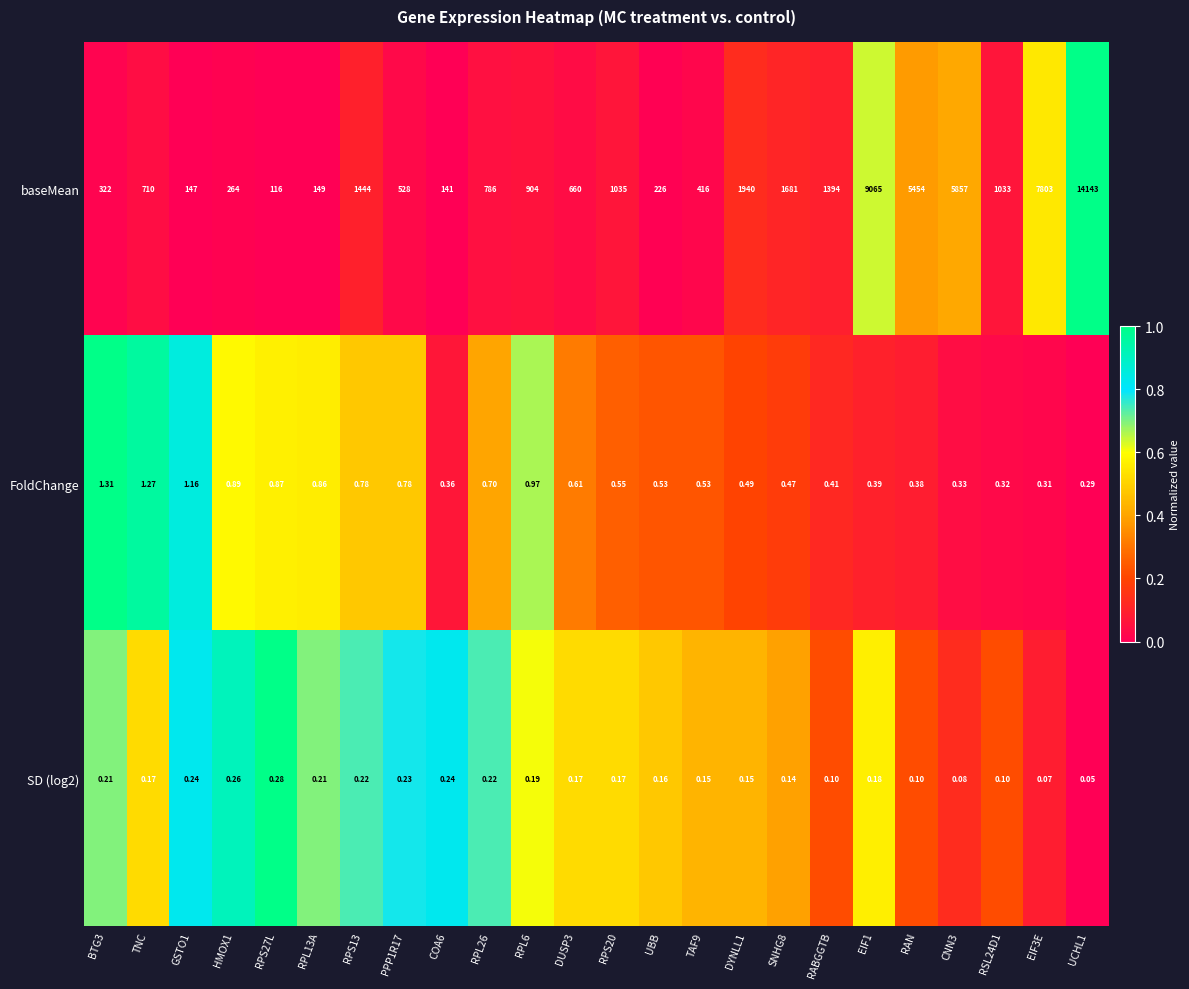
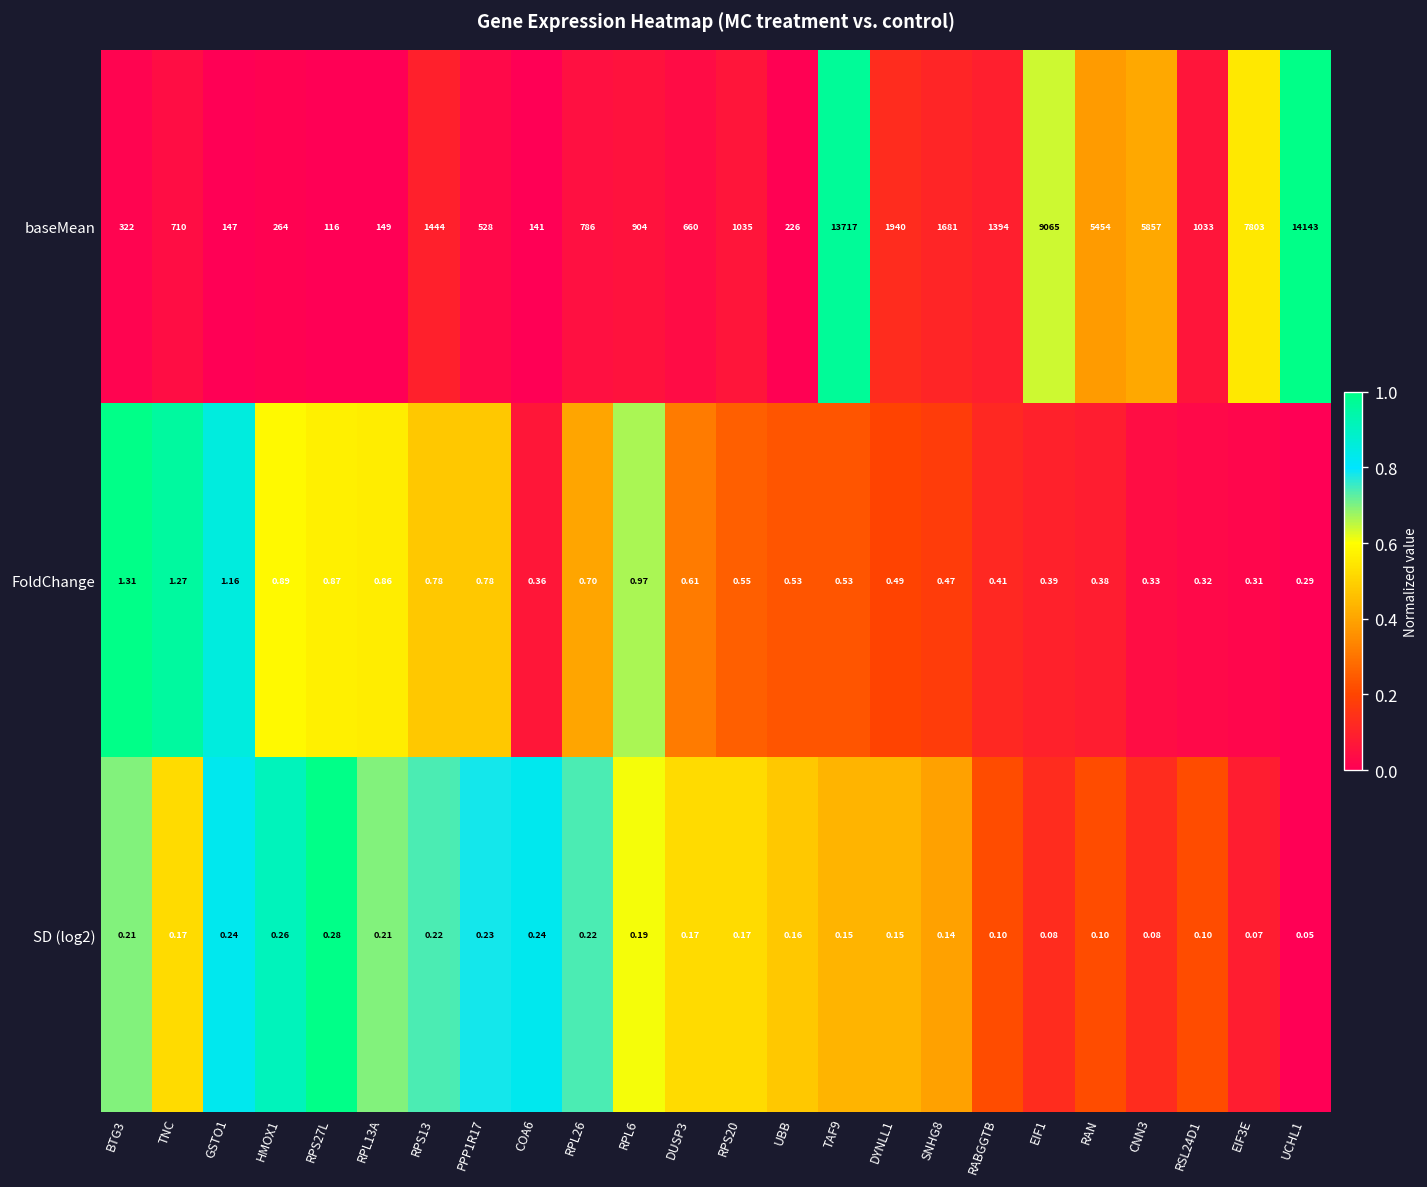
  {
    "baseMean": {
      "BTG3": 322,
      "TNC": 710,
      "GSTO1": 147,
      "HMOX1": 264,
      "RPS27L": 116,
      "RPL13A": 149,
      "RPS13": 1444,
      "PPP1R17": 528,
      "COA6": 141,
      "RPL26": 786,
      "RPL6": 904,
      "DUSP3": 660,
      "RPS20": 1035,
      "UBB": 226,
-     "TAF9": 416,
+     "TAF9": 13717,
      "DYNLL1": 1940,
      "SNHG8": 1681,
      "RABGGTB": 1394,
      "EIF1": 9065,
      "RAN": 5454,
      "CNN3": 5857,
      "RSL24D1": 1033,
      "EIF3E": 7803,
      "UCHL1": 14143
    },
    "FoldChange": {
      "BTG3": 1.31,
      "TNC": 1.27,
      "GSTO1": 1.16,
      "HMOX1": 0.89,
      "RPS27L": 0.87,
      "RPL13A": 0.86,
      "RPS13": 0.78,
      "PPP1R17": 0.78,
      "COA6": 0.36,
      "RPL26": 0.70,
      "RPL6": 0.97,
      "DUSP3": 0.61,
      "RPS20": 0.55,
      "UBB": 0.53,
      "TAF9": 0.53,
      "DYNLL1": 0.49,
      "SNHG8": 0.47,
      "RABGGTB": 0.41,
      "EIF1": 0.39,
      "RAN": 0.38,
      "CNN3": 0.33,
      "RSL24D1": 0.32,
      "EIF3E": 0.31,
      "UCHL1": 0.29
    },
    "SD (log2)": {
      "BTG3": 0.21,
      "TNC": 0.17,
      "GSTO1": 0.24,
      "HMOX1": 0.26,
      "RPS27L": 0.28,
      "RPL13A": 0.21,
      "RPS13": 0.22,
      "PPP1R17": 0.23,
      "COA6": 0.24,
      "RPL26": 0.22,
      "RPL6": 0.19,
      "DUSP3": 0.17,
      "RPS20": 0.17,
      "UBB": 0.16,
      "TAF9": 0.15,
      "DYNLL1": 0.15,
      "SNHG8": 0.14,
      "RABGGTB": 0.10,
-     "EIF1": 0.18,
+     "EIF1": 0.08,
      "RAN": 0.10,
      "CNN3": 0.08,
      "RSL24D1": 0.10,
      "EIF3E": 0.07,
      "UCHL1": 0.05
    }
  }
